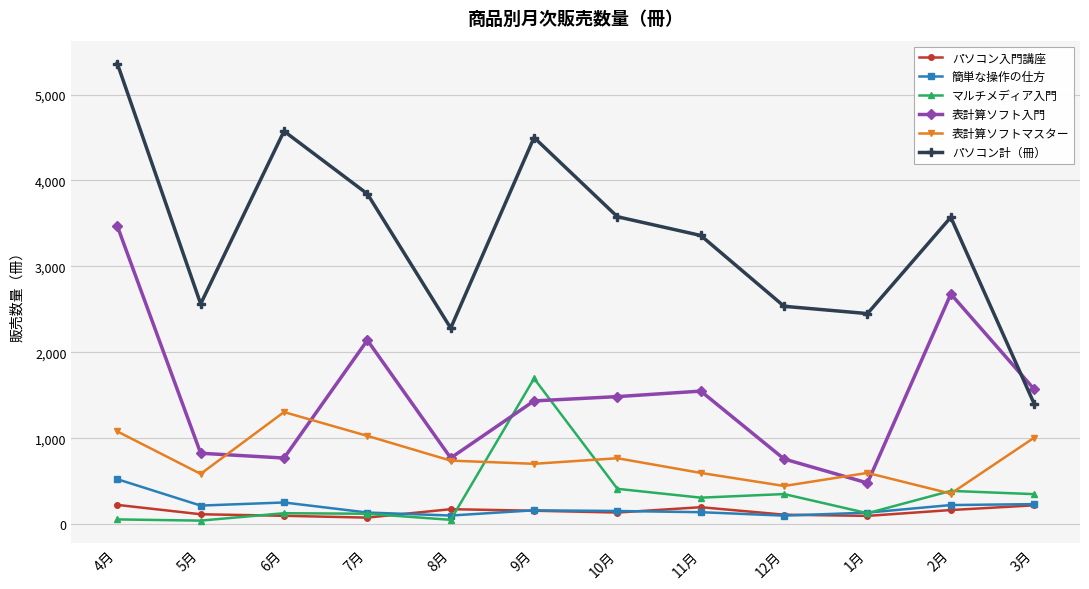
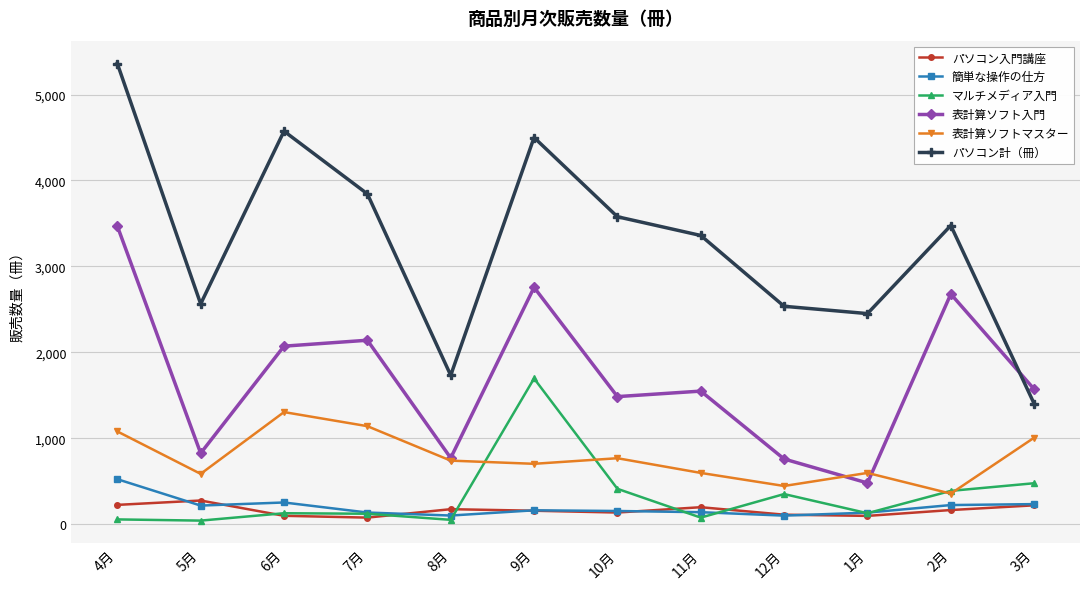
  {
    "パソコン入門講座": {
      "4月": "200",
-     "5月": "100",
+     "5月": "300",
      "6月": "100",
      "7月": "100",
      "8月": "200",
      "11月": "200",
      "1月": "100",
      "2月": "200"
    },
    "簡単な操作の仕方": {
      "4月": "500",
      "5月": "200",
      "6月": "300",
      "8月": "100",
      "11月": "100",
      "2月": "200"
    },
    "マルチメディア入門": {
      "4月": "100",
      "5月": "0",
      "6月": "100",
      "8月": "100",
      "9月": "1,700",
      "10月": "400",
-     "11月": "300",
+     "11月": "100",
      "12月": "400",
      "2月": "400",
-     "3月": "400"
+     "3月": "500"
    },
    "表計算ソフト入門": {
      "4月": "3,500",
      "5月": "800",
-     "6月": "800",
+     "6月": "2,100",
      "7月": "2,100",
      "8月": "800",
-     "9月": "1,400",
+     "9月": "2,800",
      "10月": "1,500",
      "11月": "1,500",
      "12月": "800",
      "1月": "500",
      "2月": "2,700",
      "3月": "1,600"
    },
    "表計算ソフトマスター": {
      "4月": "1,100",
      "5月": "600",
      "6月": "1,300",
-     "7月": "1,000",
+     "7月": "1,100",
      "8月": "700",
      "9月": "700",
      "10月": "800",
      "11月": "600",
      "12月": "400",
      "1月": "600",
      "2月": "400",
      "3月": "1,000"
    },
    "パソコン計（冊）": {
      "4月": "5,400",
      "5月": "2,600",
      "6月": "4,600",
      "7月": "3,800",
-     "8月": "2,300",
+     "8月": "1,700",
      "9月": "4,500",
      "10月": "3,600",
      "11月": "3,400",
      "12月": "2,500",
      "1月": "2,500",
-     "2月": "3,600",
+     "2月": "3,500",
      "3月": "1,400"
    }
  }
